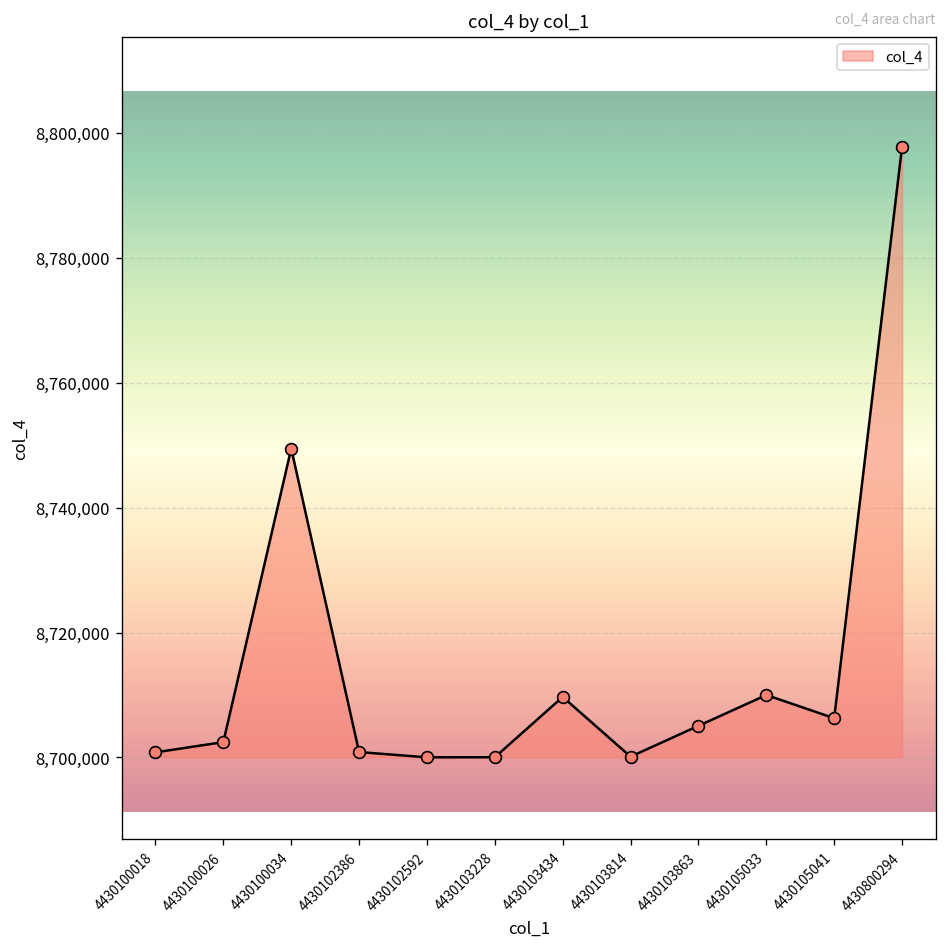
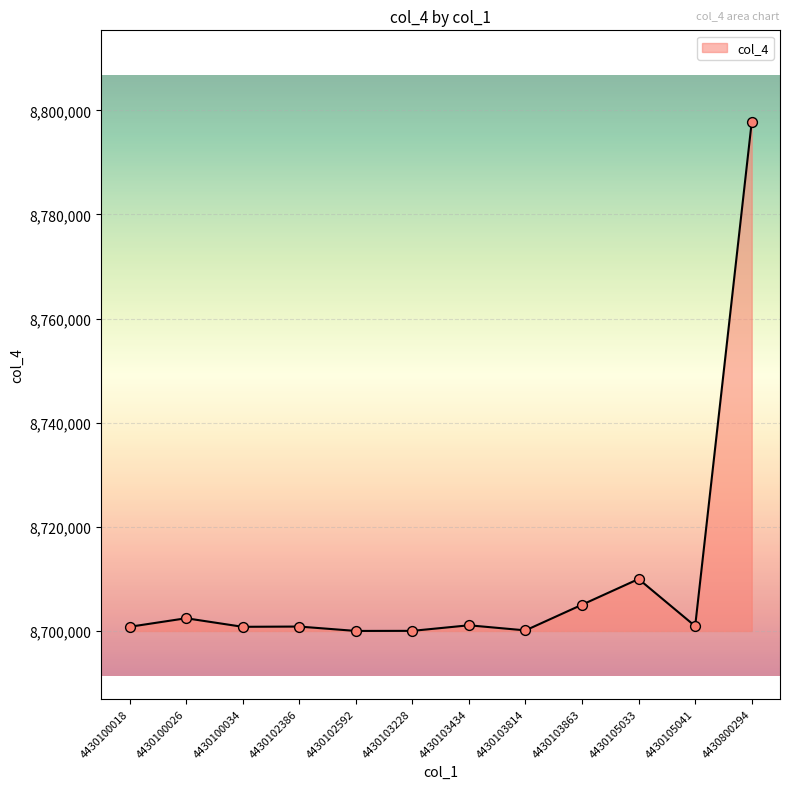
  {
    "4430100018": "8,701,000",
    "4430100026": "8,702,000",
-   "4430100034": "8,749,000",
+   "4430100034": "8,701,000",
    "4430102386": "8,701,000",
    "4430102592": "8,700,000",
    "4430103228": "8,700,000",
-   "4430103434": "8,710,000",
+   "4430103434": "8,701,000",
    "4430103814": "8,700,000",
    "4430103863": "8,705,000",
    "4430105033": "8,710,000",
-   "4430105041": "8,706,000",
+   "4430105041": "8,701,000",
    "4430800294": "8,798,000"
  }
